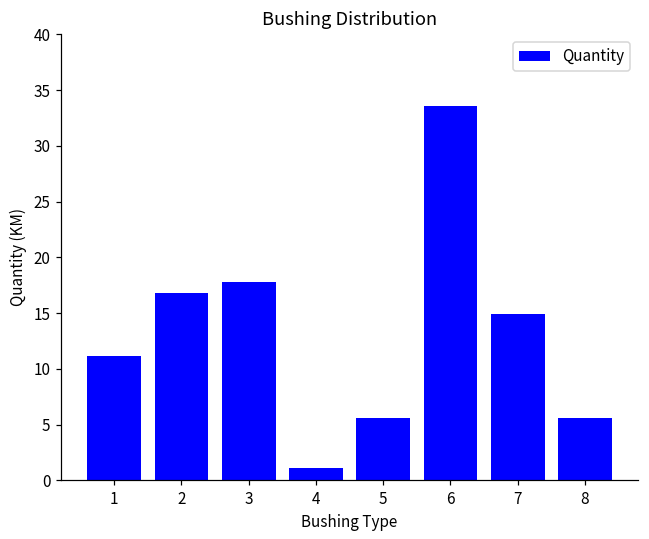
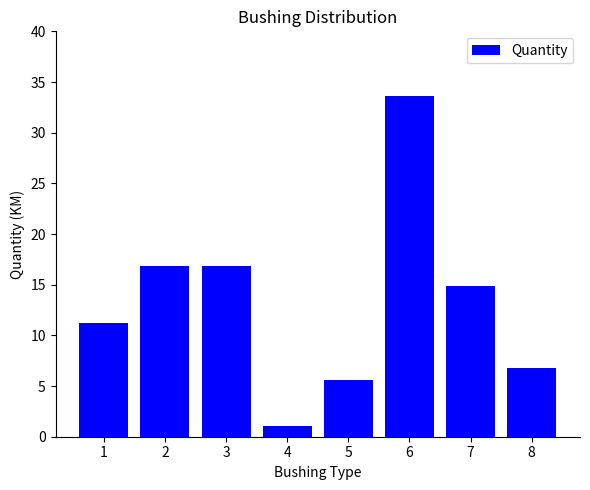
  {
    "1": 11.2,
    "2": 16.8,
-   "3": 17.8,
+   "3": 16.8,
    "4": 1.1,
    "5": 5.6,
    "6": 33.6,
    "7": 14.9,
-   "8": 5.6
+   "8": 6.8
  }
